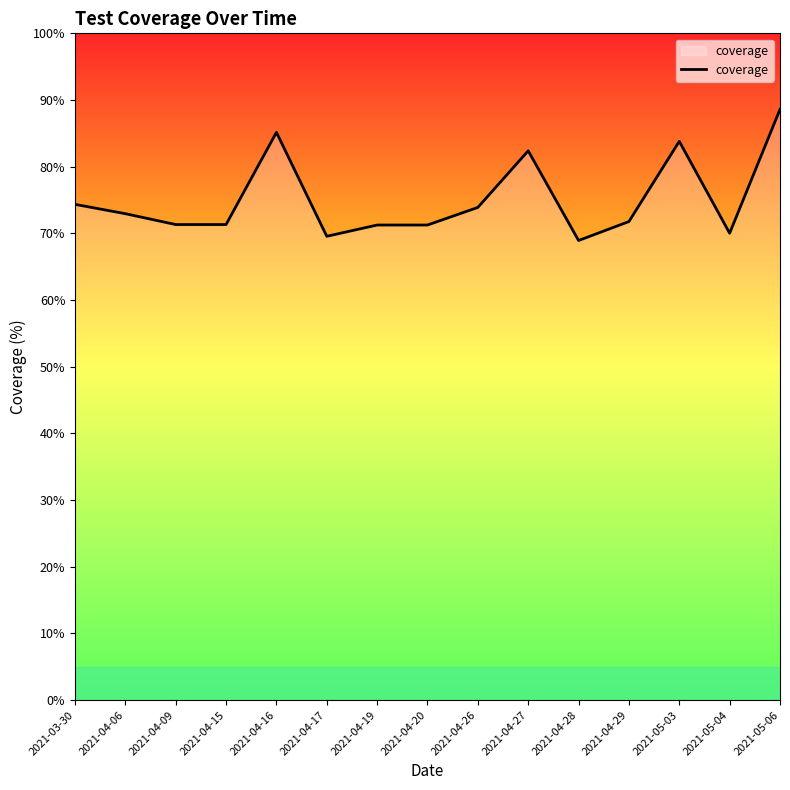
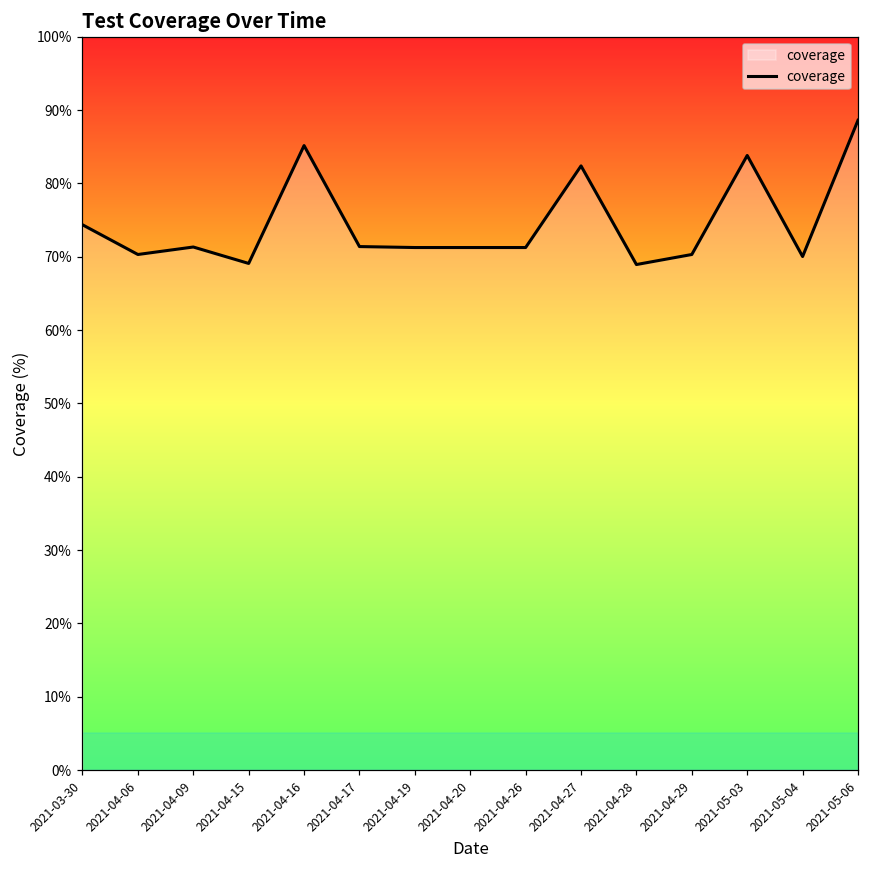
  {
    "2021-03-30": "74%",
-   "2021-04-06": "73%",
+   "2021-04-06": "70%",
    "2021-04-09": "71%",
-   "2021-04-15": "71%",
+   "2021-04-15": "69%",
    "2021-04-16": "85%",
-   "2021-04-17": "70%",
+   "2021-04-17": "71%",
    "2021-04-19": "71%",
    "2021-04-20": "71%",
-   "2021-04-26": "74%",
+   "2021-04-26": "71%",
    "2021-04-27": "82%",
    "2021-04-28": "69%",
-   "2021-04-29": "72%",
+   "2021-04-29": "70%",
    "2021-05-03": "84%",
    "2021-05-04": "70%",
    "2021-05-06": "89%"
  }
